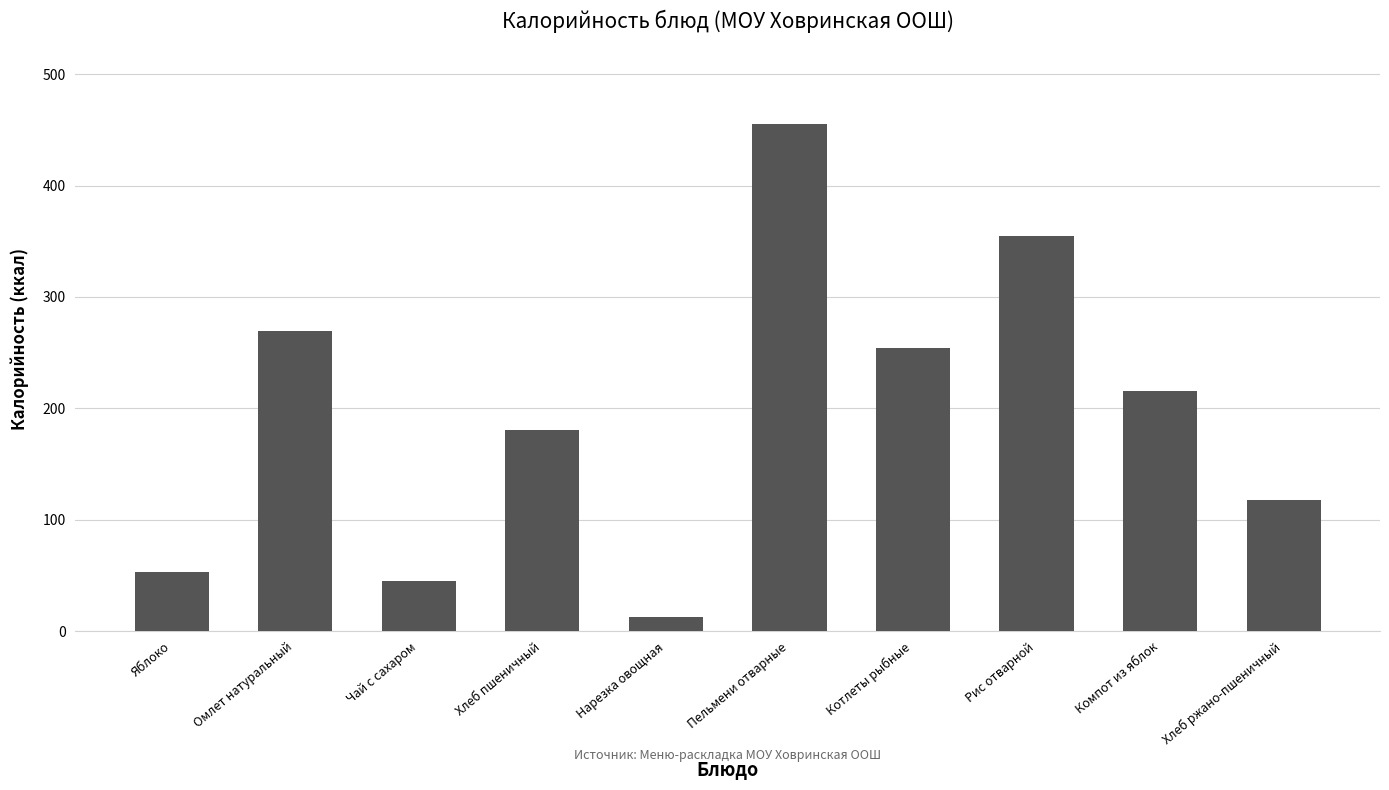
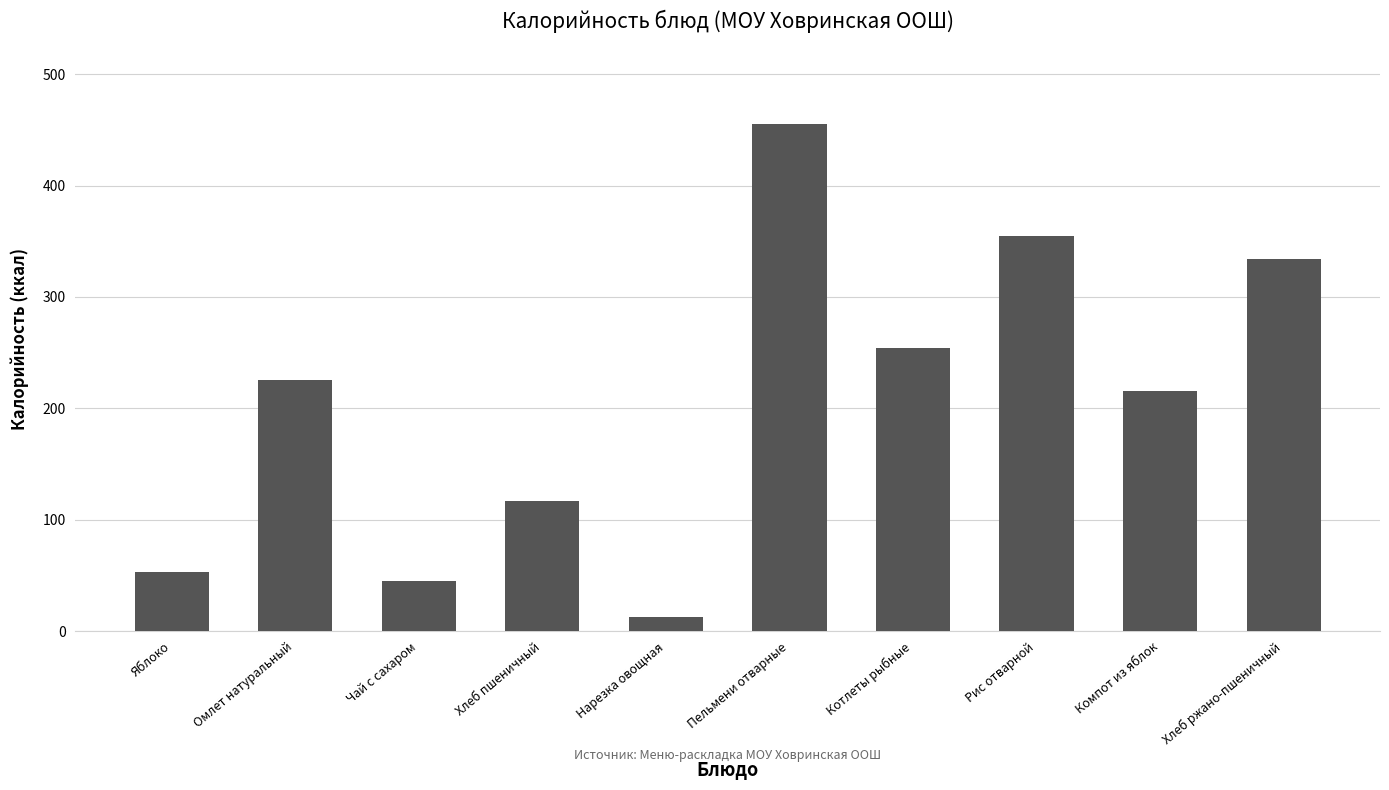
  {
    "Яблоко": 53,
-   "Омлет натуральный": 270,
+   "Омлет натуральный": 226,
    "Чай с сахаром": 45,
-   "Хлеб пшеничный": 181,
+   "Хлеб пшеничный": 117,
    "Нарезка овощная": 13,
    "Пельмени отварные": 455,
    "Котлеты рыбные": 255,
    "Рис отварной": 355,
    "Компот из яблок": 216,
-   "Хлеб ржано-пшеничный": 117
+   "Хлеб ржано-пшеничный": 334
  }
